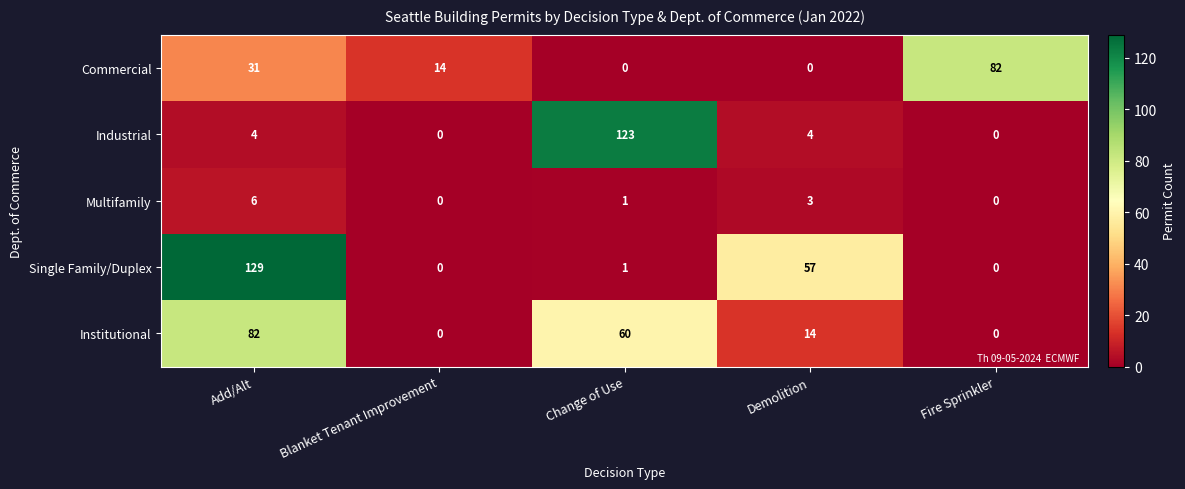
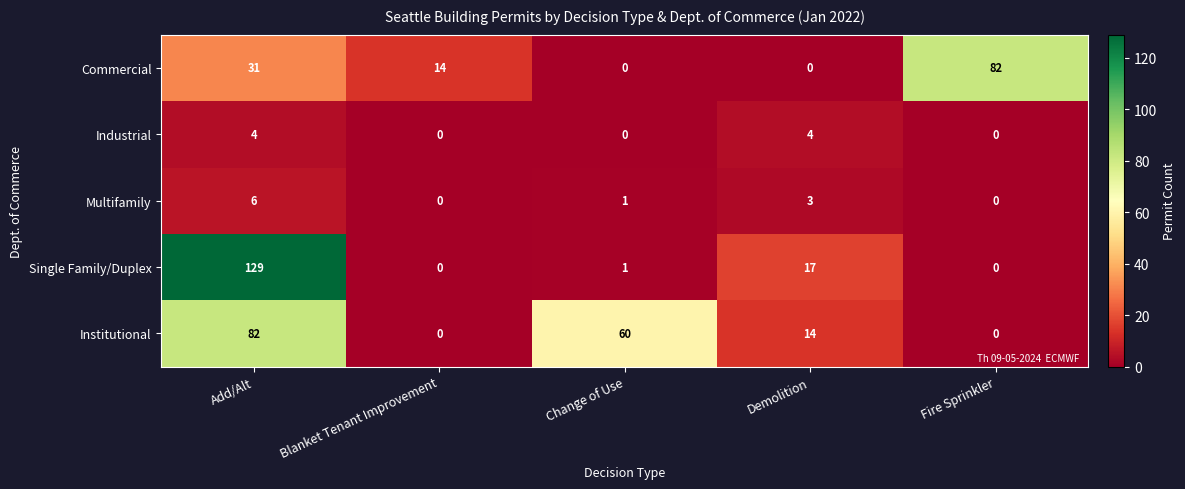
  {
    "Commercial": {
      "Add/Alt": 31,
      "Blanket Tenant Improvement": 14,
      "Change of Use": 0,
      "Demolition": 0,
      "Fire Sprinkler": 82
    },
    "Industrial": {
      "Add/Alt": 4,
      "Blanket Tenant Improvement": 0,
-     "Change of Use": 123,
+     "Change of Use": 0,
      "Demolition": 4,
      "Fire Sprinkler": 0
    },
    "Multifamily": {
      "Add/Alt": 6,
      "Blanket Tenant Improvement": 0,
      "Change of Use": 1,
      "Demolition": 3,
      "Fire Sprinkler": 0
    },
    "Single Family/Duplex": {
      "Add/Alt": 129,
      "Blanket Tenant Improvement": 0,
      "Change of Use": 1,
-     "Demolition": 57,
+     "Demolition": 17,
      "Fire Sprinkler": 0
    },
    "Institutional": {
      "Add/Alt": 82,
      "Blanket Tenant Improvement": 0,
      "Change of Use": 60,
      "Demolition": 14
    }
  }
